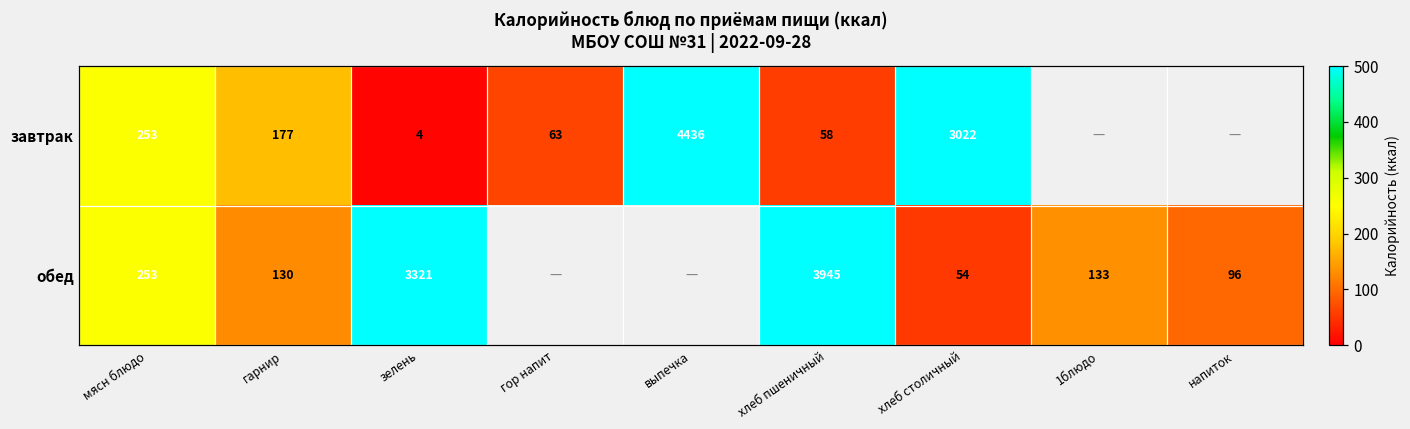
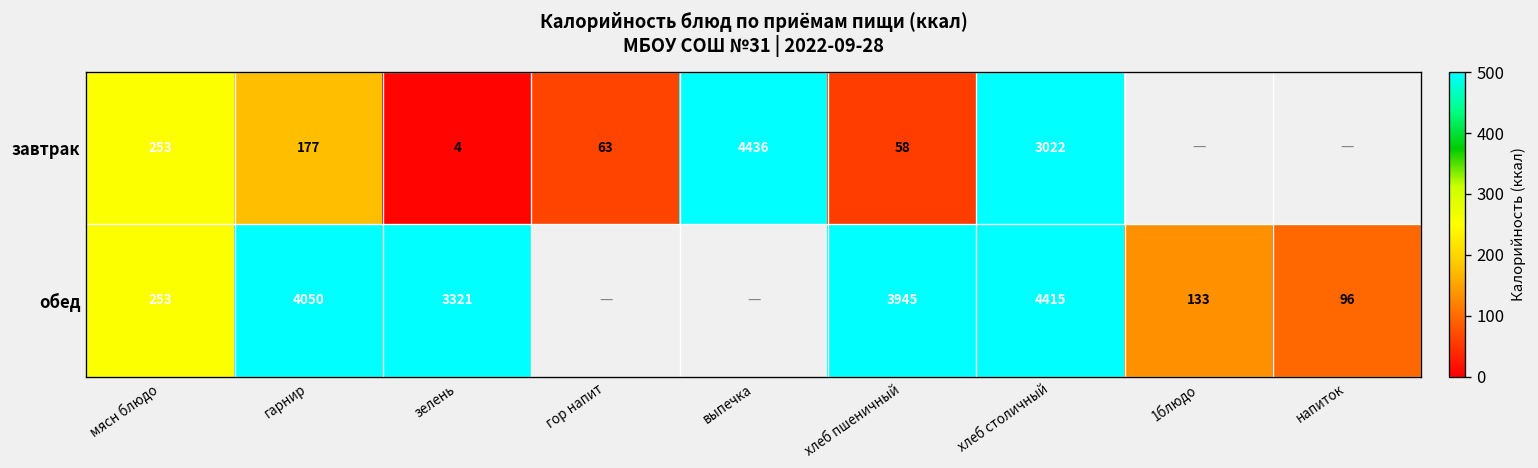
  {
    "завтрак": {
      "мясн блюдо": 253,
      "гарнир": 177,
      "зелень": 4,
      "гор напит": 63,
      "выпечка": 4436,
      "хлеб пшеничный": 58,
      "хлеб столичный": 3022
    },
    "обед": {
      "мясн блюдо": 253,
-     "гарнир": 130,
+     "гарнир": 4050,
      "зелень": 3321,
      "хлеб пшеничный": 3945,
-     "хлеб столичный": 54,
+     "хлеб столичный": 4415,
      "1блюдо": 133,
      "напиток": 96
    }
  }
